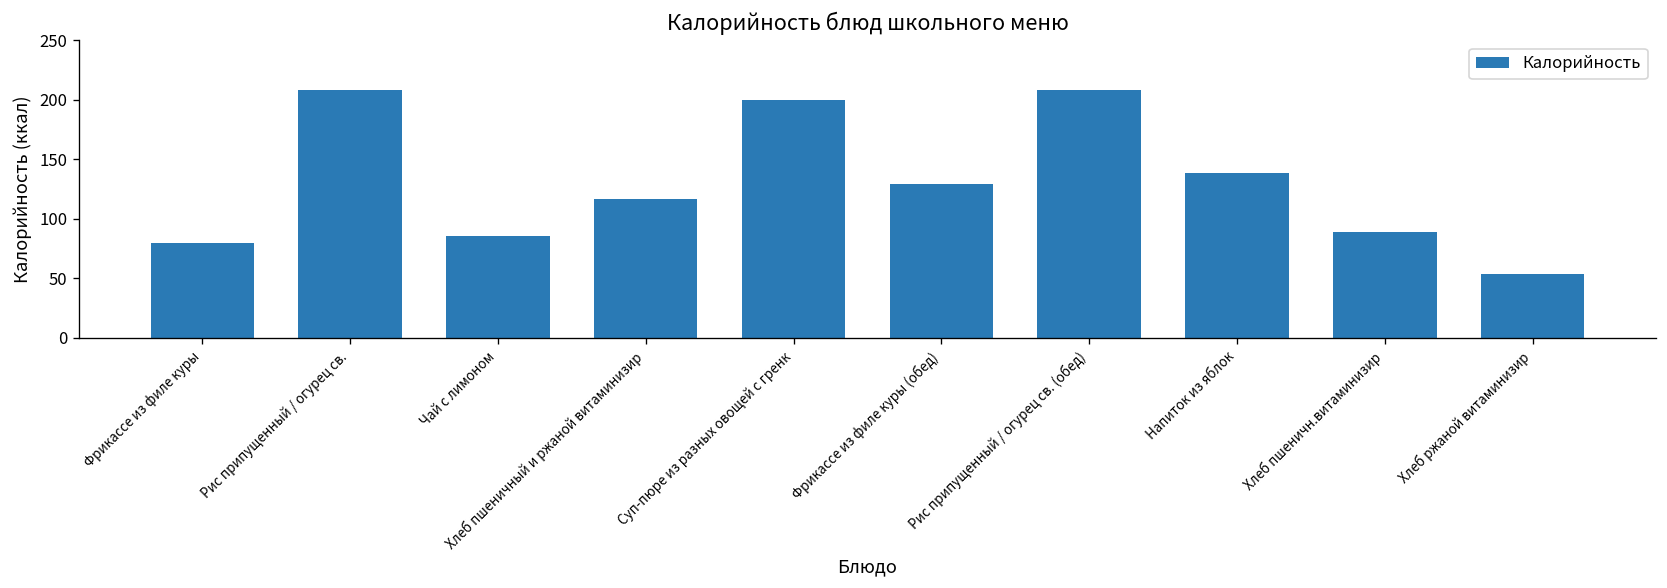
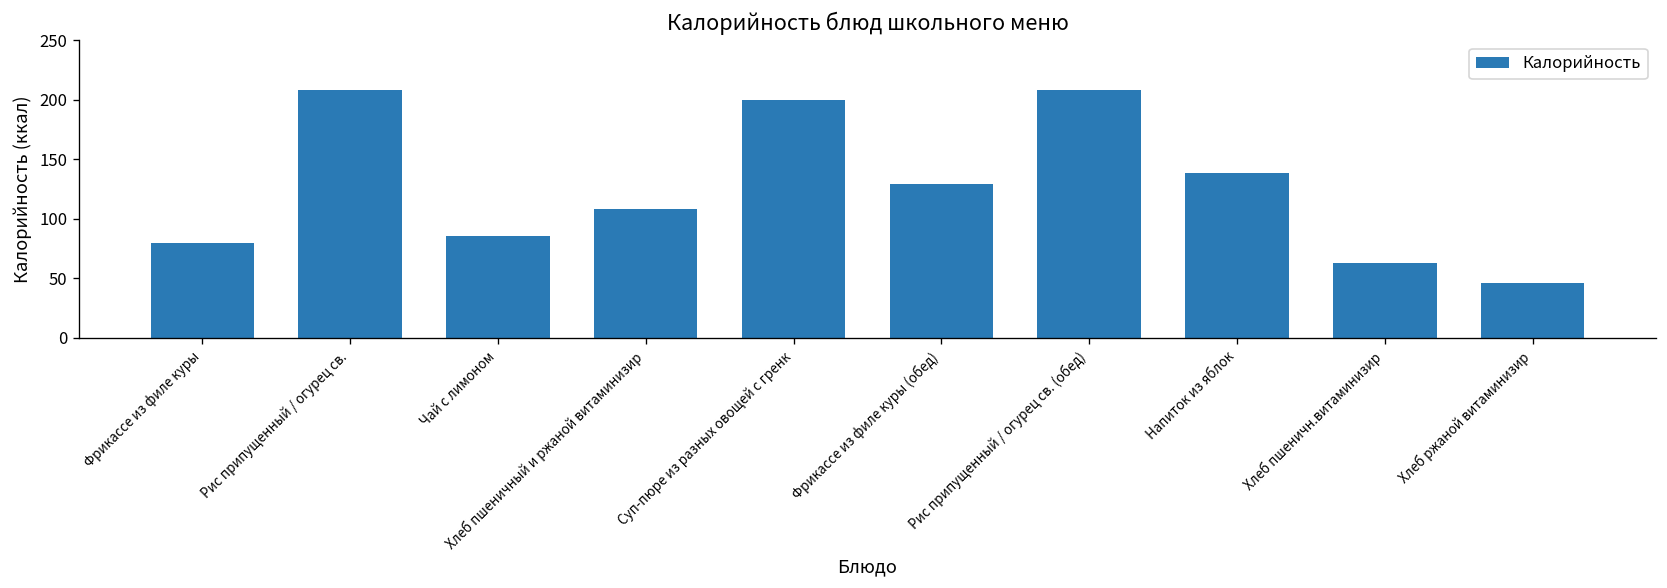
  {
    "Фрикассе из филе куры": 80,
    "Рис припущенный / огурец св.": 210,
    "Чай с лимоном": 90,
-   "Хлеб пшеничный и ржаной витаминизир": 120,
+   "Хлеб пшеничный и ржаной витаминизир": 110,
    "Суп-пюре из разных овощей с гренк": 200,
    "Фрикассе из филе куры (обед)": 130,
    "Рис припущенный / огурец св. (обед)": 210,
    "Напиток из яблок": 140,
-   "Хлеб пшеничн.витаминизир": 90,
-   "Хлеб ржаной витаминизир": 54
+   "Хлеб пшеничн.витаминизир": 60,
+   "Хлеб ржаной витаминизир": 46
  }
